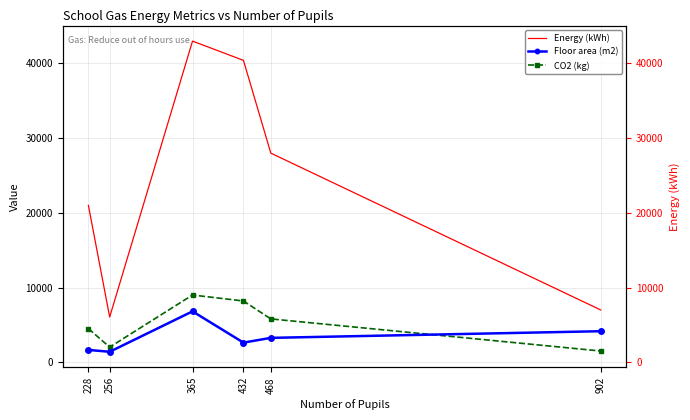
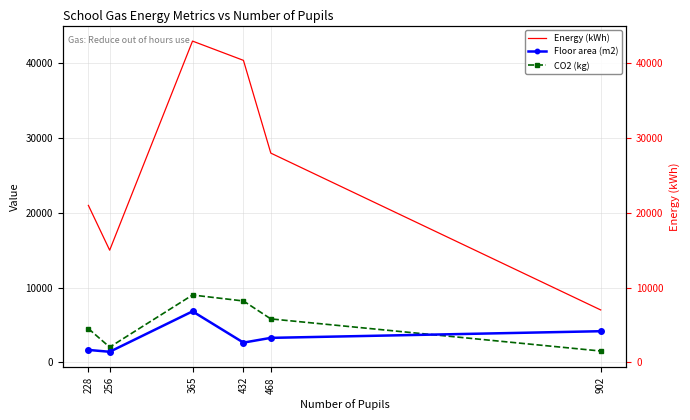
  {
    "Energy (kWh)": {
      "228": 21000,
-     "256": 6000,
+     "256": 15000,
      "365": 43000,
      "432": 40000,
      "468": 28000,
      "902": 7000
    },
    "Floor area (m2)": {
      "228": 2000,
      "256": 1000,
      "365": 7000,
      "432": 3000,
      "468": 3000,
      "902": 4000
    },
    "CO2 (kg)": {
      "228": 5000,
      "256": 2000,
      "365": 9000,
      "432": 8000,
      "468": 6000,
      "902": 2000
    }
  }
